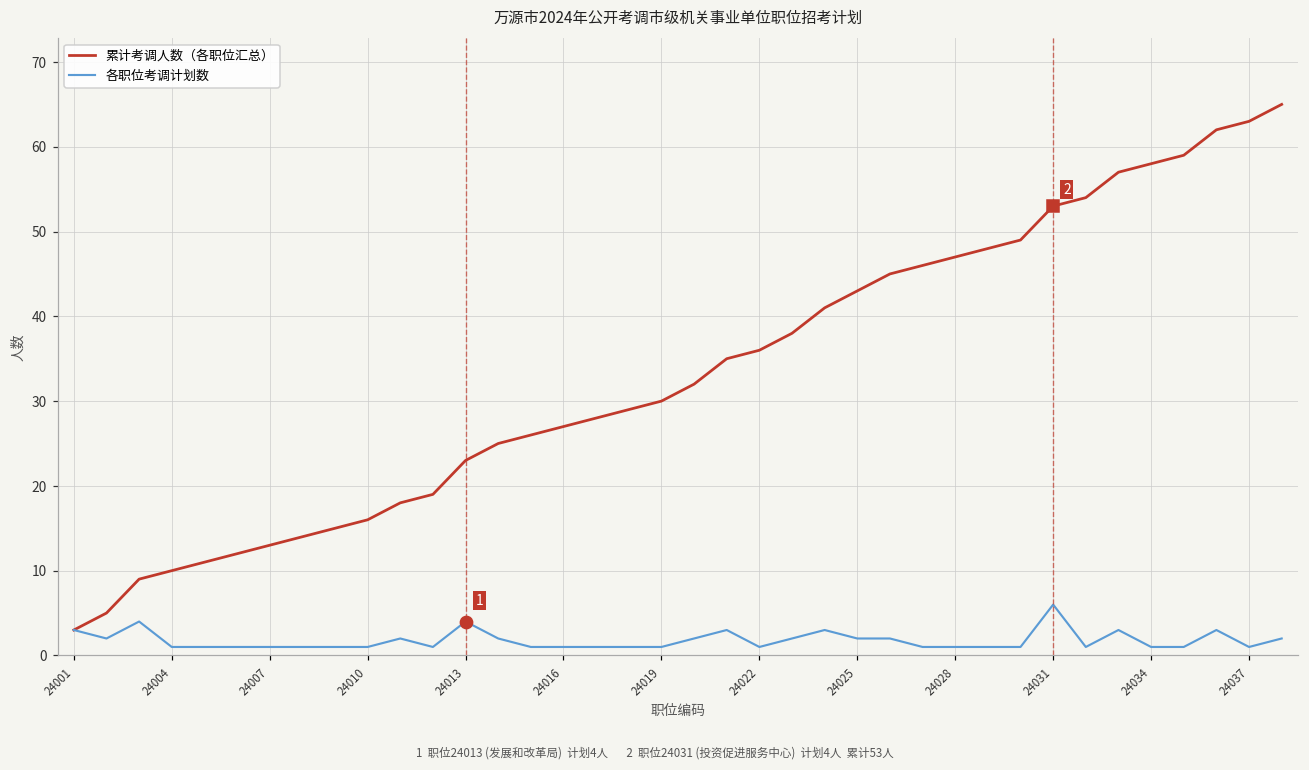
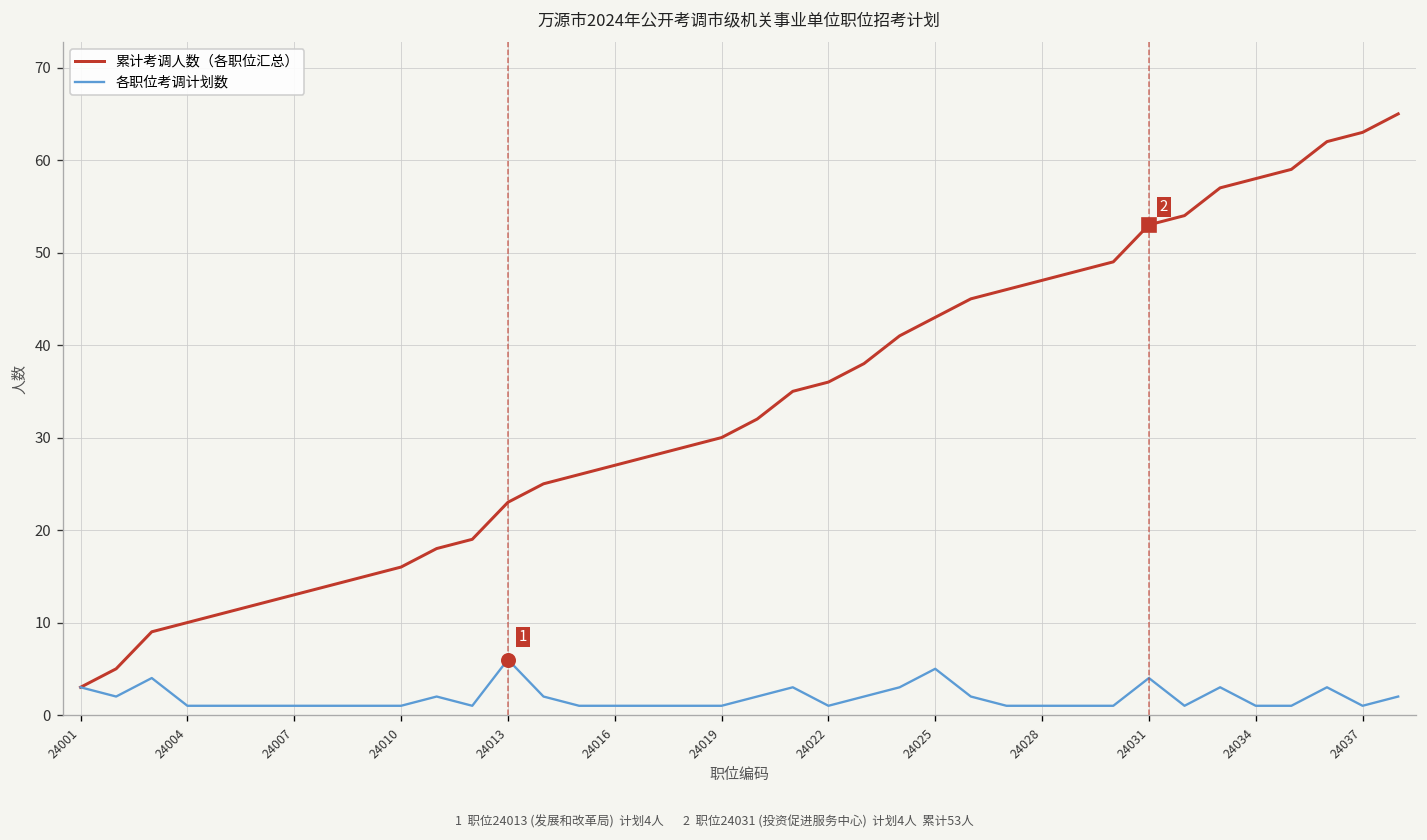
  {
    "各职位考调计划数": {
      "24004": 1,
      "24007": 1,
      "24010": 1,
-     "24013": 4,
+     "24013": 6,
      "24016": 1,
      "24019": 1,
      "24022": 1,
-     "24025": 2,
+     "24025": 5,
      "24028": 1,
-     "24031": 6,
+     "24031": 4,
      "24034": 1,
      "24037": 1
    }
  }
